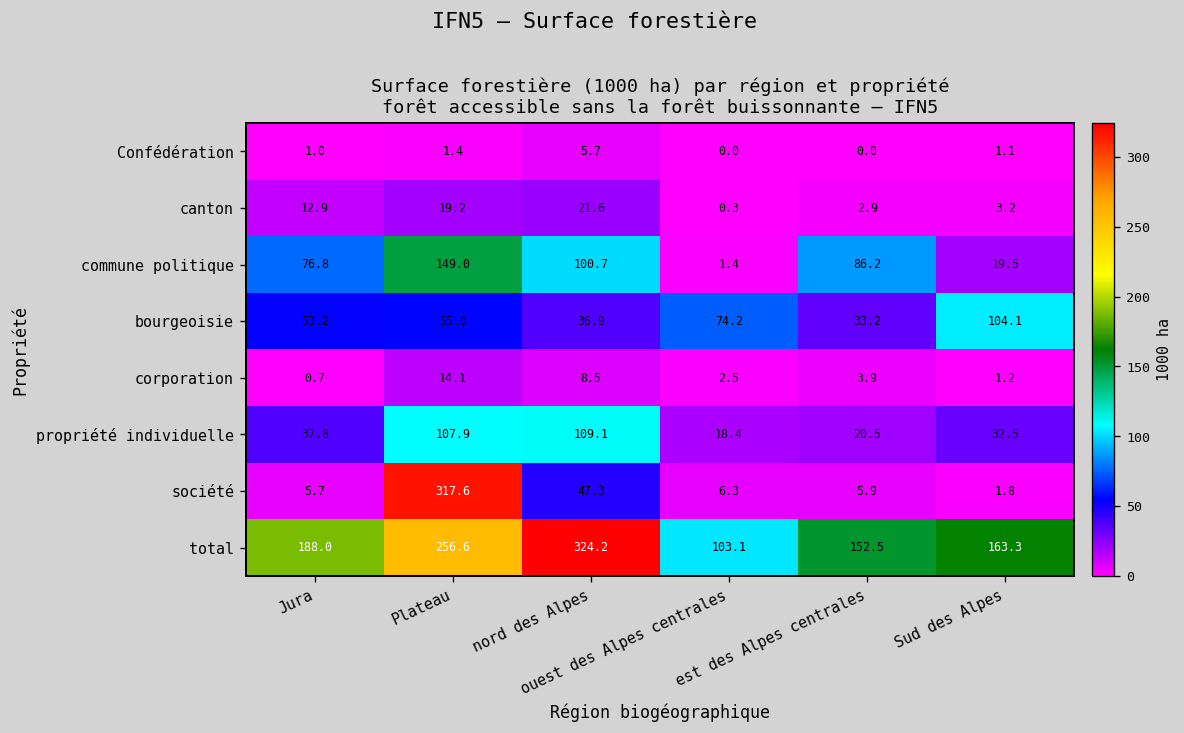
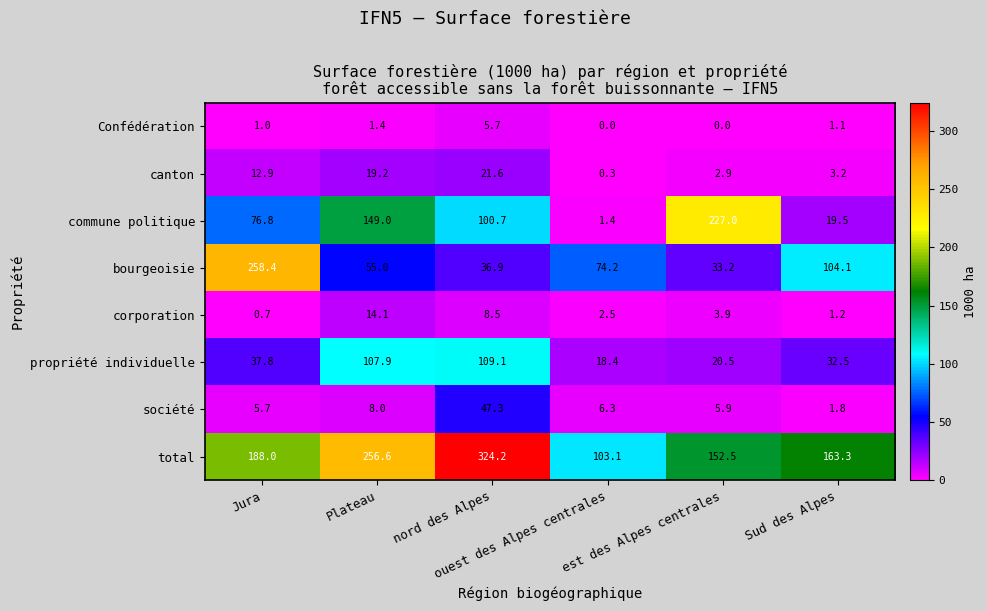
  {
    "Confédération": {
      "Jura": 1.0,
      "Plateau": 1.4,
      "nord des Alpes": 5.7,
      "ouest des Alpes centrales": 0.0,
      "est des Alpes centrales": 0.0,
      "Sud des Alpes": 1.1
    },
    "canton": {
      "Jura": 12.9,
      "Plateau": 19.2,
      "nord des Alpes": 21.6,
      "ouest des Alpes centrales": 0.3,
      "est des Alpes centrales": 2.9,
      "Sud des Alpes": 3.2
    },
    "commune politique": {
      "Jura": 76.8,
      "Plateau": 149.0,
      "nord des Alpes": 100.7,
      "ouest des Alpes centrales": 1.4,
-     "est des Alpes centrales": 86.2,
+     "est des Alpes centrales": 227.0,
      "Sud des Alpes": 19.5
    },
    "bourgeoisie": {
-     "Jura": 53.2,
+     "Jura": 258.4,
      "Plateau": 55.0,
      "nord des Alpes": 36.9,
      "ouest des Alpes centrales": 74.2,
      "est des Alpes centrales": 33.2,
      "Sud des Alpes": 104.1
    },
    "corporation": {
      "Jura": 0.7,
      "Plateau": 14.1,
      "nord des Alpes": 8.5,
      "ouest des Alpes centrales": 2.5,
      "est des Alpes centrales": 3.9,
      "Sud des Alpes": 1.2
    },
    "propriété individuelle": {
      "Jura": 37.8,
      "Plateau": 107.9,
      "nord des Alpes": 109.1,
      "ouest des Alpes centrales": 18.4,
      "est des Alpes centrales": 20.5,
      "Sud des Alpes": 32.5
    },
    "société": {
      "Jura": 5.7,
-     "Plateau": 317.6,
+     "Plateau": 8.0,
      "nord des Alpes": 47.3,
      "ouest des Alpes centrales": 6.3,
      "est des Alpes centrales": 5.9,
      "Sud des Alpes": 1.8
    },
    "total": {
      "Jura": 188.0,
      "Plateau": 256.6,
      "nord des Alpes": 324.2,
      "ouest des Alpes centrales": 103.1,
      "est des Alpes centrales": 152.5,
      "Sud des Alpes": 163.3
    }
  }
